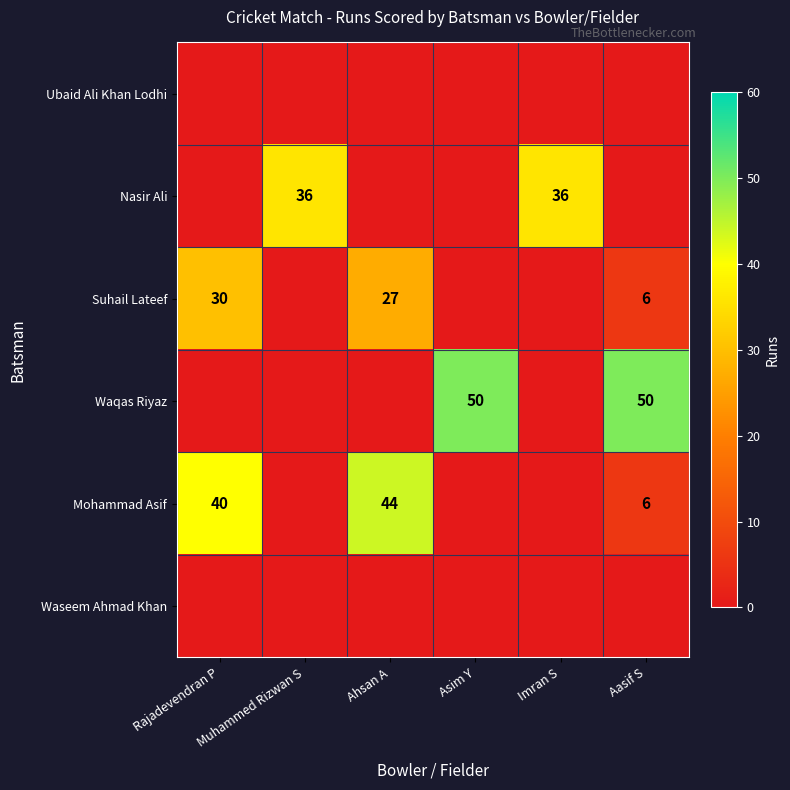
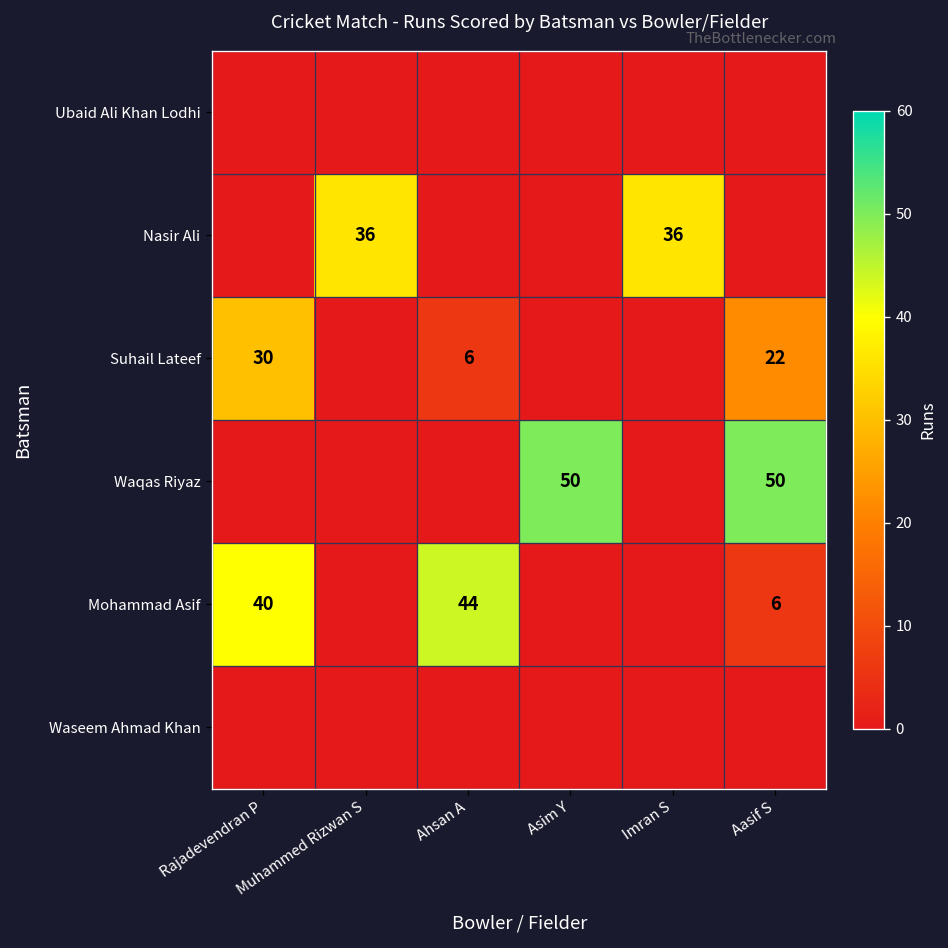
  {
    "Nasir Ali": {
      "Muhammed Rizwan S": 36,
      "Imran S": 36
    },
    "Suhail Lateef": {
      "Rajadevendran P": 30,
-     "Ahsan A": 27,
-     "Aasif S": 6
+     "Ahsan A": 6,
+     "Aasif S": 22
    },
    "Waqas Riyaz": {
      "Asim Y": 50,
      "Aasif S": 50
    },
    "Mohammad Asif": {
      "Rajadevendran P": 40,
      "Ahsan A": 44,
      "Aasif S": 6
    }
  }
